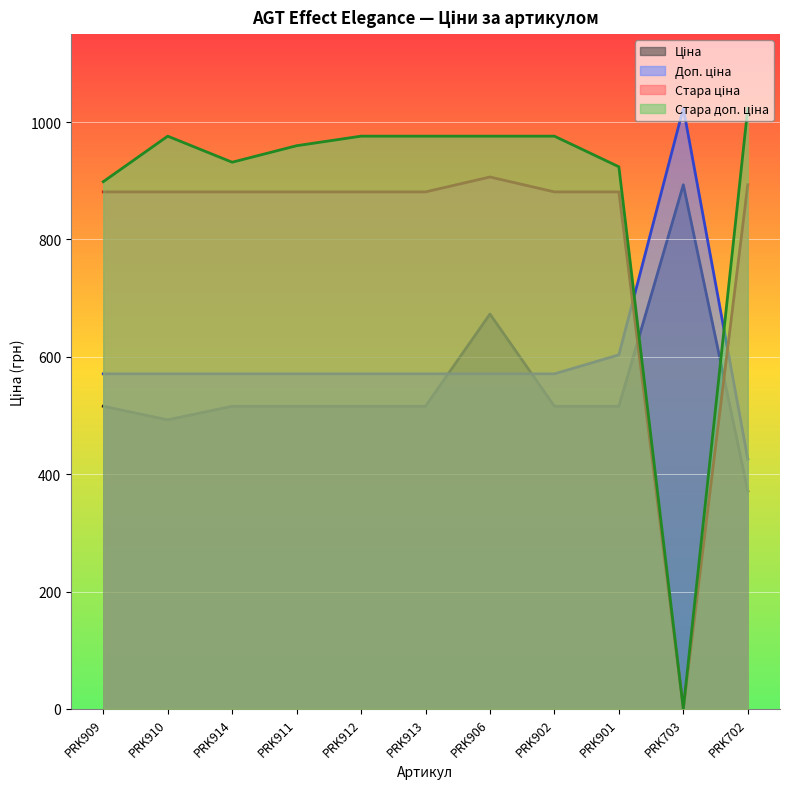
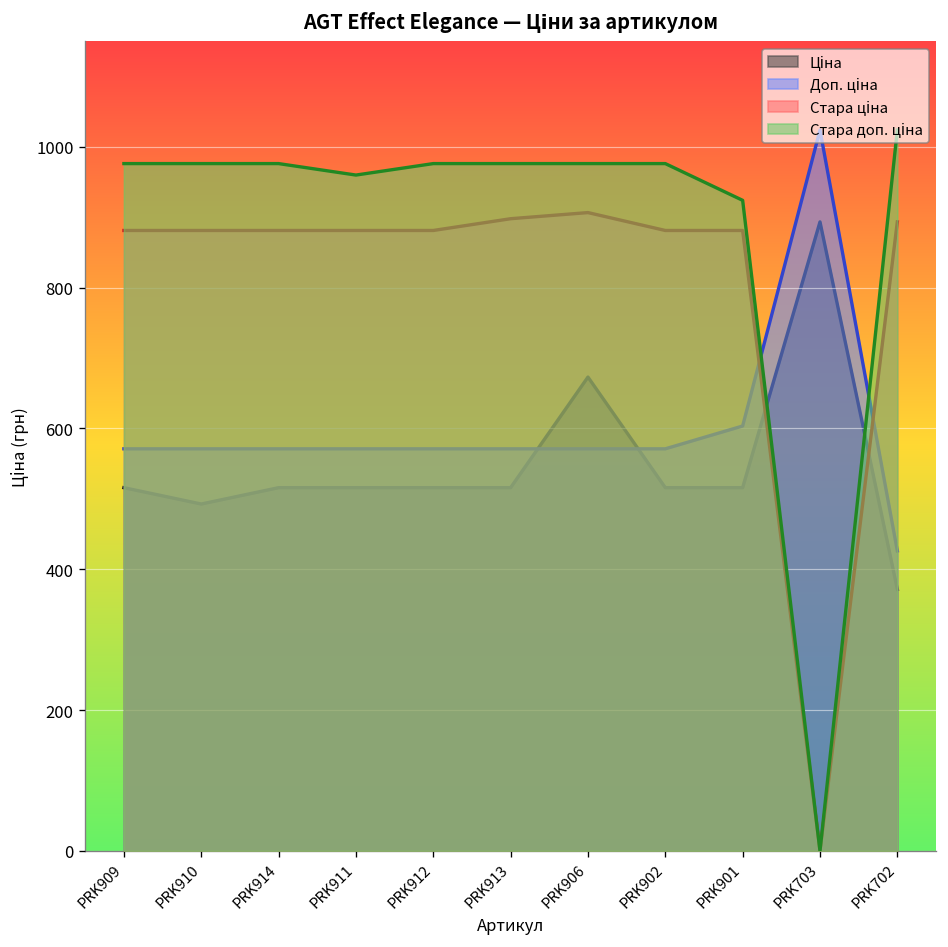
  {
    "Ціна": {
      "PRK909": 520,
      "PRK910": 490,
      "PRK914": 520,
      "PRK911": 520,
      "PRK912": 520,
      "PRK913": 520,
      "PRK906": 670,
      "PRK902": 520,
      "PRK901": 520,
      "PRK703": 890,
      "PRK702": 370
    },
    "Доп. ціна": {
      "PRK909": 570,
      "PRK910": 570,
      "PRK914": 570,
      "PRK911": 570,
      "PRK912": 570,
      "PRK913": 570,
      "PRK906": 570,
      "PRK902": 570,
      "PRK901": 600,
      "PRK702": 430
    },
    "Стара ціна": {
      "PRK909": 880,
      "PRK910": 880,
      "PRK914": 880,
      "PRK911": 880,
      "PRK912": 880,
-     "PRK913": 880,
+     "PRK913": 900,
      "PRK906": 910,
      "PRK902": 880,
      "PRK901": 880,
      "PRK702": 890
    },
    "Стара доп. ціна": {
-     "PRK909": 900,
+     "PRK909": 980,
      "PRK910": 980,
-     "PRK914": 930,
+     "PRK914": 980,
      "PRK911": 960,
      "PRK912": 980,
      "PRK913": 980,
      "PRK906": 980,
      "PRK902": 980,
      "PRK901": 920
    }
  }
